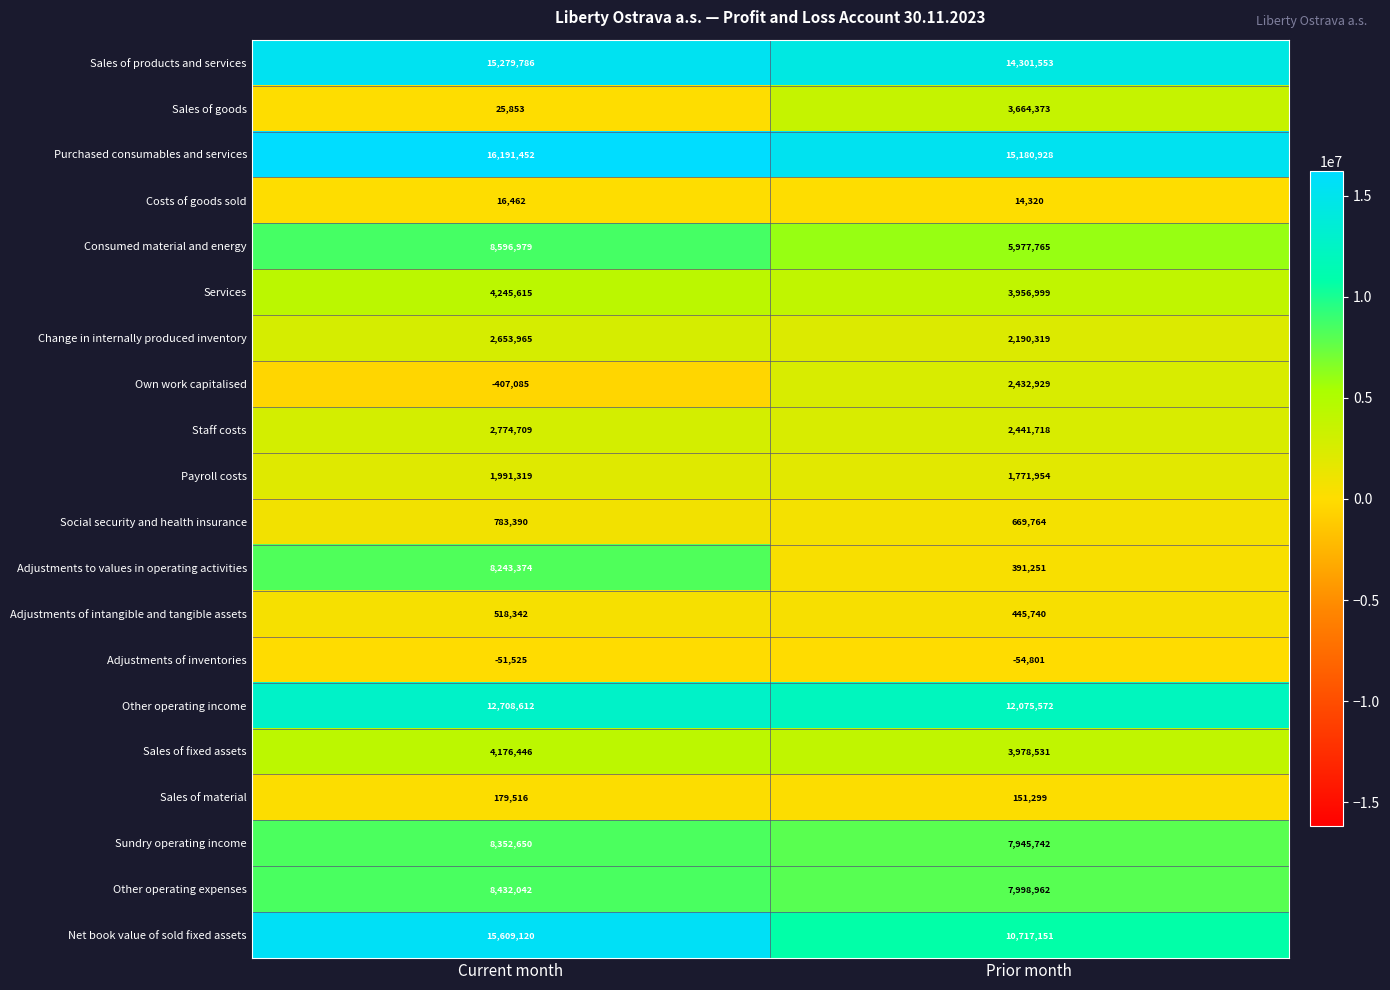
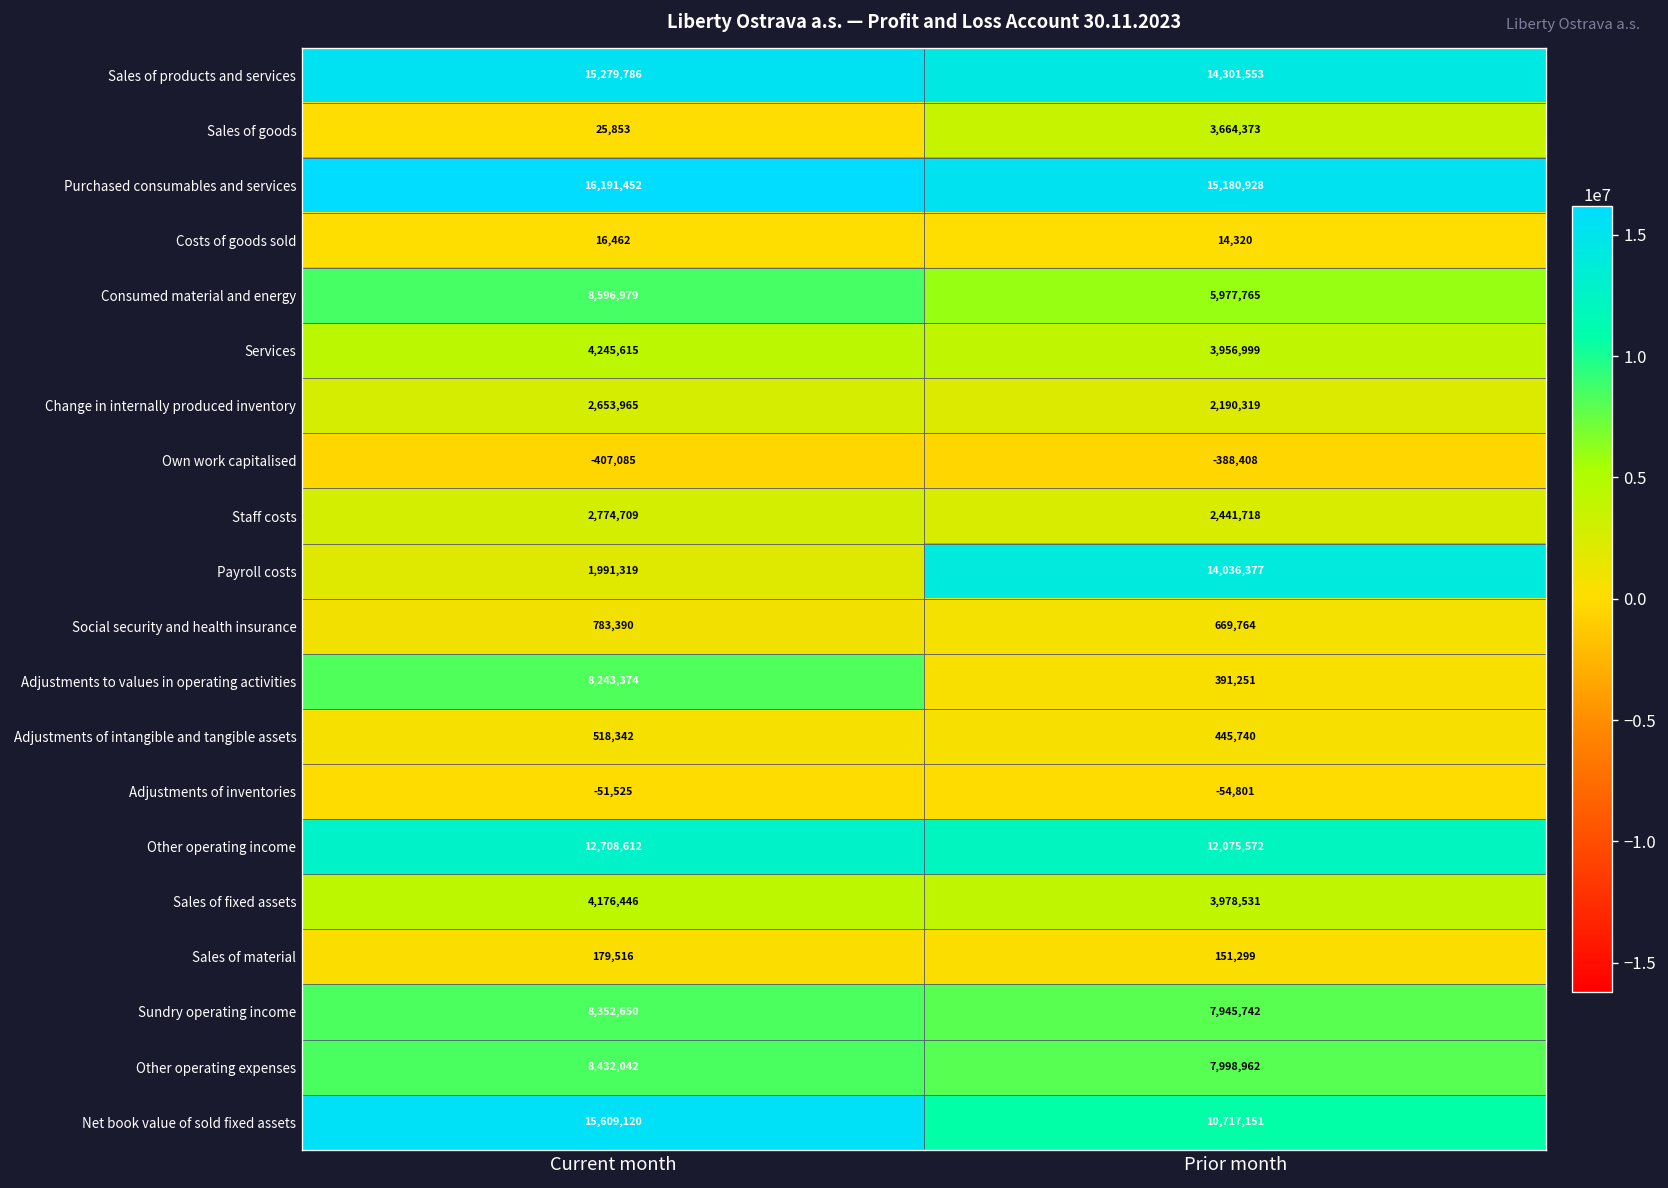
  {
    "Sales of products and services": {
      "Current month": "15,279,786",
      "Prior month": "14,301,553"
    },
    "Sales of goods": {
      "Current month": "25,853",
      "Prior month": "3,664,373"
    },
    "Purchased consumables and services": {
      "Current month": "16,191,452",
      "Prior month": "15,180,928"
    },
    "Costs of goods sold": {
      "Current month": "16,462",
      "Prior month": "14,320"
    },
    "Consumed material and energy": {
      "Current month": "8,596,979",
      "Prior month": "5,977,765"
    },
    "Services": {
      "Current month": "4,245,615",
      "Prior month": "3,956,999"
    },
    "Change in internally produced inventory": {
      "Current month": "2,653,965",
      "Prior month": "2,190,319"
    },
    "Own work capitalised": {
      "Current month": "-407,085",
-     "Prior month": "2,432,929"
+     "Prior month": "-388,408"
    },
    "Staff costs": {
      "Current month": "2,774,709",
      "Prior month": "2,441,718"
    },
    "Payroll costs": {
      "Current month": "1,991,319",
-     "Prior month": "1,771,954"
+     "Prior month": "14,036,377"
    },
    "Social security and health insurance": {
      "Current month": "783,390",
      "Prior month": "669,764"
    },
    "Adjustments to values in operating activities": {
      "Current month": "8,243,374",
      "Prior month": "391,251"
    },
    "Adjustments of intangible and tangible assets": {
      "Current month": "518,342",
      "Prior month": "445,740"
    },
    "Adjustments of inventories": {
      "Current month": "-51,525",
      "Prior month": "-54,801"
    },
    "Other operating income": {
      "Current month": "12,708,612",
      "Prior month": "12,075,572"
    },
    "Sales of fixed assets": {
      "Current month": "4,176,446",
      "Prior month": "3,978,531"
    },
    "Sales of material": {
      "Current month": "179,516",
      "Prior month": "151,299"
    },
    "Sundry operating income": {
      "Current month": "8,352,650",
      "Prior month": "7,945,742"
    },
    "Other operating expenses": {
      "Current month": "8,432,042",
      "Prior month": "7,998,962"
    },
    "Net book value of sold fixed assets": {
      "Current month": "15,609,120",
      "Prior month": "10,717,151"
    }
  }
